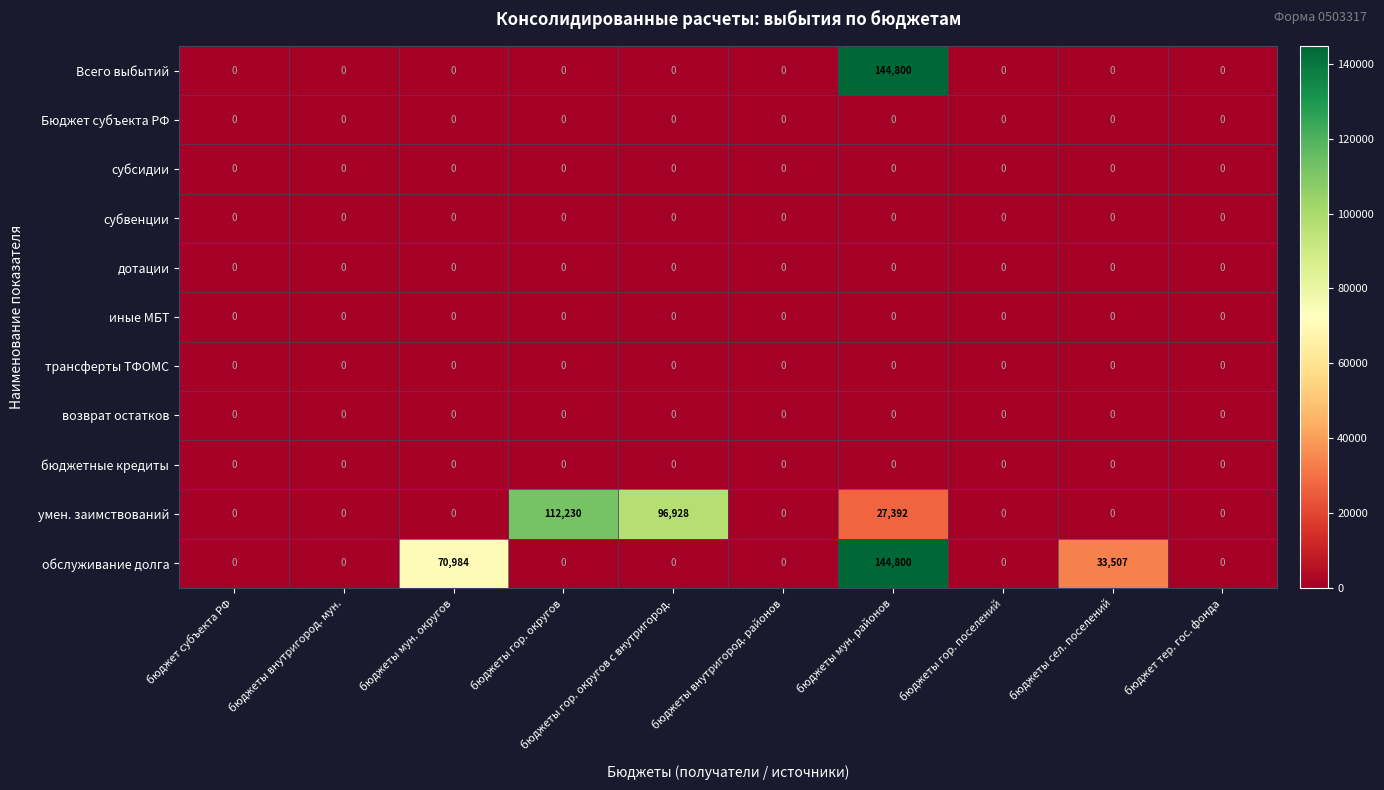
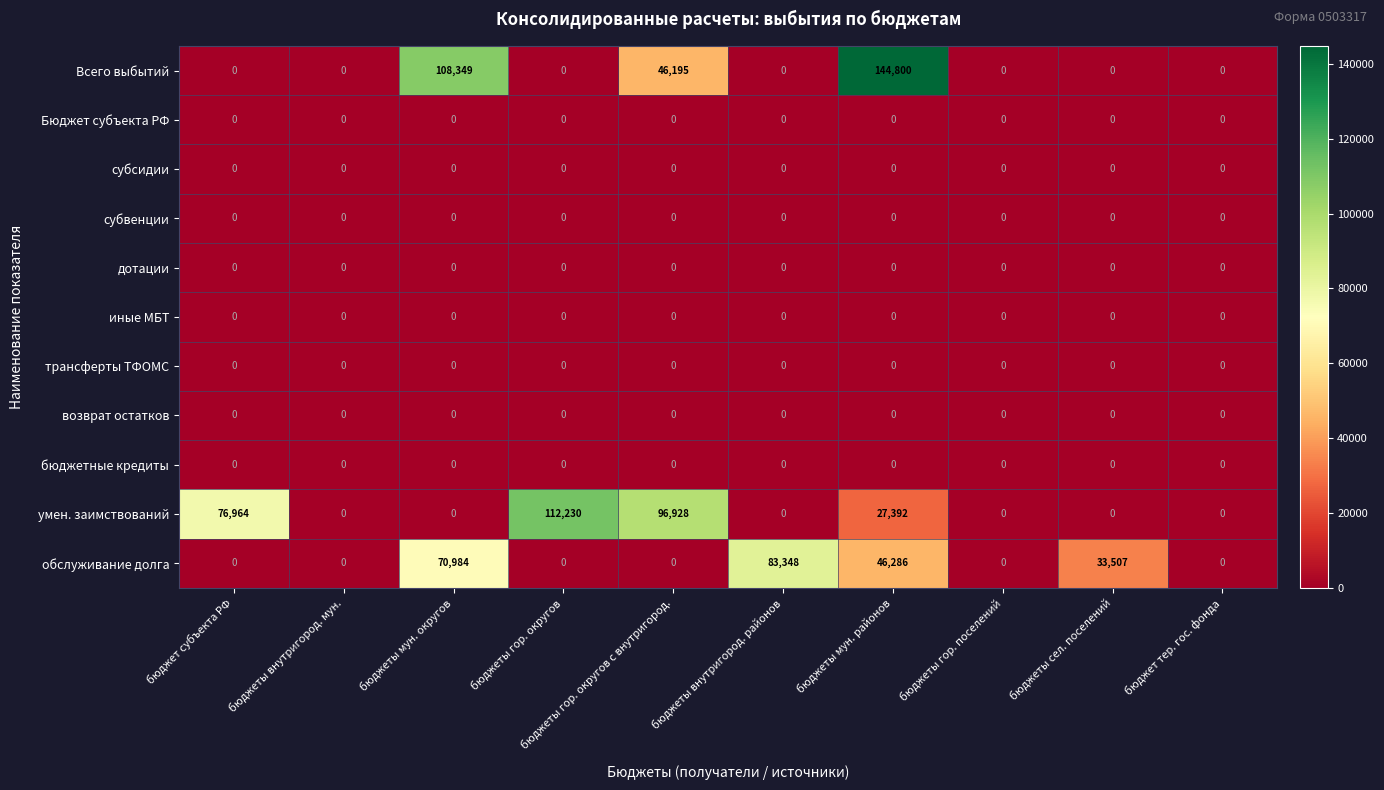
  {
    "Всего выбытий": {
      "бюджет субъекта РФ": "0",
      "бюджеты внутригород. мун.": "0",
-     "бюджеты мун. округов": "0",
+     "бюджеты мун. округов": "108,349",
      "бюджеты гор. округов": "0",
-     "бюджеты гор. округов с внутригород.": "0",
+     "бюджеты гор. округов с внутригород.": "46,195",
      "бюджеты внутригород. районов": "0",
      "бюджеты мун. районов": "144,800",
      "бюджеты гор. поселений": "0",
      "бюджеты сел. поселений": "0",
      "бюджет тер. гос. фонда": "0"
    },
    "Бюджет субъекта РФ": {
      "бюджет субъекта РФ": "0",
      "бюджеты внутригород. мун.": "0",
      "бюджеты мун. округов": "0",
      "бюджеты гор. округов": "0",
      "бюджеты гор. округов с внутригород.": "0",
      "бюджеты внутригород. районов": "0",
      "бюджеты мун. районов": "0",
      "бюджеты гор. поселений": "0",
      "бюджеты сел. поселений": "0",
      "бюджет тер. гос. фонда": "0"
    },
    "субсидии": {
      "бюджет субъекта РФ": "0",
      "бюджеты внутригород. мун.": "0",
      "бюджеты мун. округов": "0",
      "бюджеты гор. округов": "0",
      "бюджеты гор. округов с внутригород.": "0",
      "бюджеты внутригород. районов": "0",
      "бюджеты мун. районов": "0",
      "бюджеты гор. поселений": "0",
      "бюджеты сел. поселений": "0",
      "бюджет тер. гос. фонда": "0"
    },
    "субвенции": {
      "бюджет субъекта РФ": "0",
      "бюджеты внутригород. мун.": "0",
      "бюджеты мун. округов": "0",
      "бюджеты гор. округов": "0",
      "бюджеты гор. округов с внутригород.": "0",
      "бюджеты внутригород. районов": "0",
      "бюджеты мун. районов": "0",
      "бюджеты гор. поселений": "0",
      "бюджеты сел. поселений": "0",
      "бюджет тер. гос. фонда": "0"
    },
    "дотации": {
      "бюджет субъекта РФ": "0",
      "бюджеты внутригород. мун.": "0",
      "бюджеты мун. округов": "0",
      "бюджеты гор. округов": "0",
      "бюджеты гор. округов с внутригород.": "0",
      "бюджеты внутригород. районов": "0",
      "бюджеты мун. районов": "0",
      "бюджеты гор. поселений": "0",
      "бюджеты сел. поселений": "0",
      "бюджет тер. гос. фонда": "0"
    },
    "иные МБТ": {
      "бюджет субъекта РФ": "0",
      "бюджеты внутригород. мун.": "0",
      "бюджеты мун. округов": "0",
      "бюджеты гор. округов": "0",
      "бюджеты гор. округов с внутригород.": "0",
      "бюджеты внутригород. районов": "0",
      "бюджеты мун. районов": "0",
      "бюджеты гор. поселений": "0",
      "бюджеты сел. поселений": "0",
      "бюджет тер. гос. фонда": "0"
    },
    "трансферты ТФОМС": {
      "бюджет субъекта РФ": "0",
      "бюджеты внутригород. мун.": "0",
      "бюджеты мун. округов": "0",
      "бюджеты гор. округов": "0",
      "бюджеты гор. округов с внутригород.": "0",
      "бюджеты внутригород. районов": "0",
      "бюджеты мун. районов": "0",
      "бюджеты гор. поселений": "0",
      "бюджеты сел. поселений": "0",
      "бюджет тер. гос. фонда": "0"
    },
    "возврат остатков": {
      "бюджет субъекта РФ": "0",
      "бюджеты внутригород. мун.": "0",
      "бюджеты мун. округов": "0",
      "бюджеты гор. округов": "0",
      "бюджеты гор. округов с внутригород.": "0",
      "бюджеты внутригород. районов": "0",
      "бюджеты мун. районов": "0",
      "бюджеты гор. поселений": "0",
      "бюджеты сел. поселений": "0",
      "бюджет тер. гос. фонда": "0"
    },
    "бюджетные кредиты": {
      "бюджет субъекта РФ": "0",
      "бюджеты внутригород. мун.": "0",
      "бюджеты мун. округов": "0",
      "бюджеты гор. округов": "0",
      "бюджеты гор. округов с внутригород.": "0",
      "бюджеты внутригород. районов": "0",
      "бюджеты мун. районов": "0",
      "бюджеты гор. поселений": "0",
      "бюджеты сел. поселений": "0",
      "бюджет тер. гос. фонда": "0"
    },
    "умен. заимствований": {
-     "бюджет субъекта РФ": "0",
+     "бюджет субъекта РФ": "76,964",
      "бюджеты внутригород. мун.": "0",
      "бюджеты мун. округов": "0",
      "бюджеты гор. округов": "112,230",
      "бюджеты гор. округов с внутригород.": "96,928",
      "бюджеты внутригород. районов": "0",
      "бюджеты мун. районов": "27,392",
      "бюджеты гор. поселений": "0",
      "бюджеты сел. поселений": "0",
      "бюджет тер. гос. фонда": "0"
    },
    "обслуживание долга": {
      "бюджет субъекта РФ": "0",
      "бюджеты внутригород. мун.": "0",
      "бюджеты мун. округов": "70,984",
      "бюджеты гор. округов": "0",
      "бюджеты гор. округов с внутригород.": "0",
-     "бюджеты внутригород. районов": "0",
-     "бюджеты мун. районов": "144,800",
+     "бюджеты внутригород. районов": "83,348",
+     "бюджеты мун. районов": "46,286",
      "бюджеты гор. поселений": "0",
      "бюджеты сел. поселений": "33,507",
      "бюджет тер. гос. фонда": "0"
    }
  }
